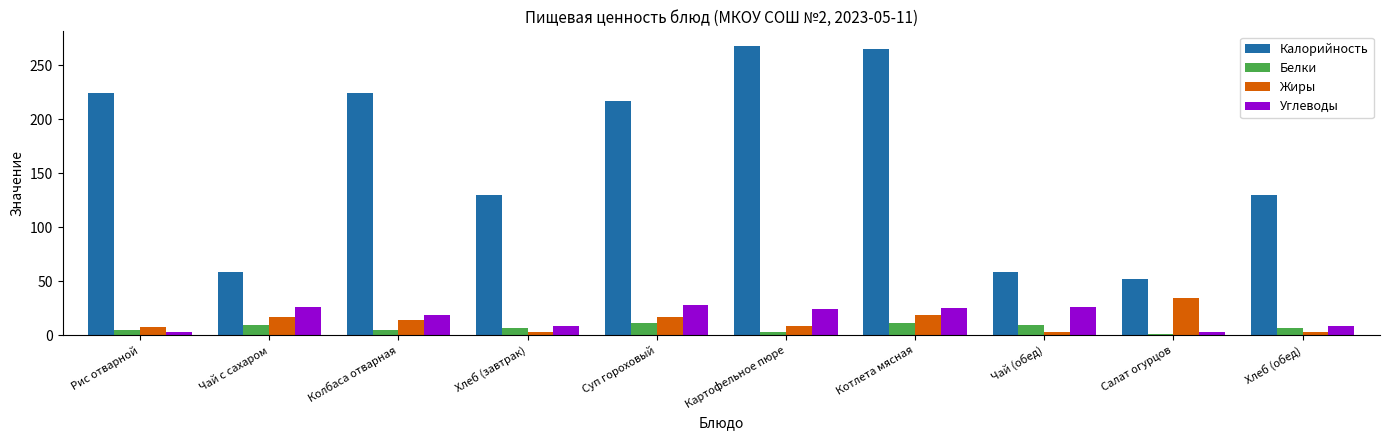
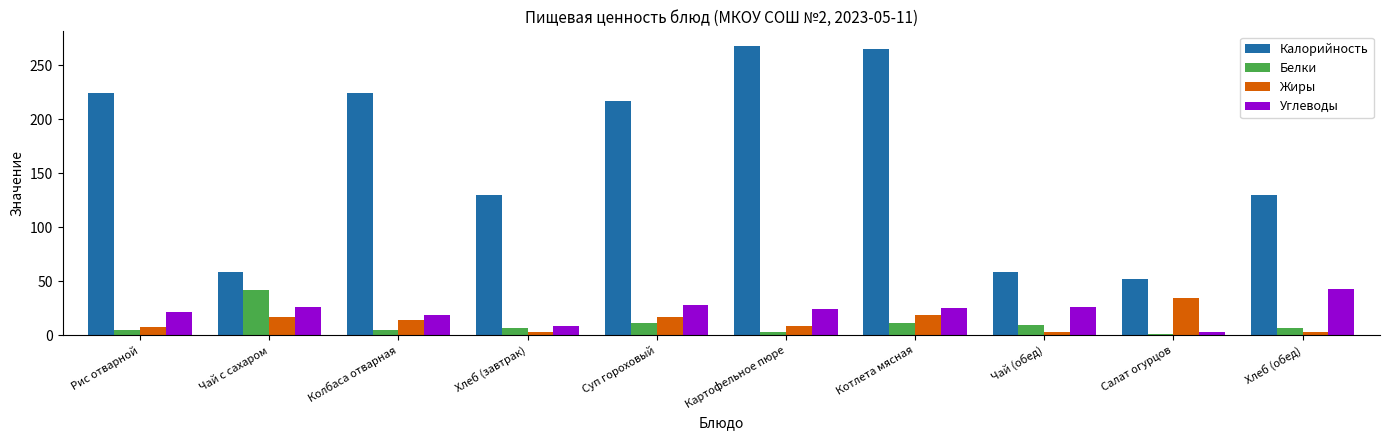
  {
    "Калорийность": {
      "Рис отварной": 225,
      "Чай с сахаром": 58,
      "Колбаса отварная": 224,
      "Хлеб (завтрак)": 130,
      "Суп гороховый": 217,
      "Картофельное пюре": 268,
      "Котлета мясная": 265,
      "Чай (обед)": 58,
      "Салат огурцов": 52,
      "Хлеб (обед)": 130
    },
    "Белки": {
      "Рис отварной": 5,
-     "Чай с сахаром": 9,
+     "Чай с сахаром": 42,
      "Колбаса отварная": 4,
      "Хлеб (завтрак)": 7,
      "Суп гороховый": 11,
      "Картофельное пюре": 3,
      "Котлета мясная": 11,
      "Чай (обед)": 9,
      "Хлеб (обед)": 7
    },
    "Жиры": {
      "Рис отварной": 8,
      "Чай с сахаром": 16,
      "Колбаса отварная": 14,
      "Хлеб (завтрак)": 2,
      "Суп гороховый": 17,
      "Картофельное пюре": 8,
      "Котлета мясная": 19,
      "Чай (обед)": 3,
      "Салат огурцов": 34,
      "Хлеб (обед)": 2
    },
    "Углеводы": {
-     "Рис отварной": 2,
+     "Рис отварной": 21,
      "Чай с сахаром": 26,
      "Колбаса отварная": 19,
      "Хлеб (завтрак)": 9,
      "Суп гороховый": 28,
      "Картофельное пюре": 24,
      "Котлета мясная": 25,
      "Чай (обед)": 26,
      "Салат огурцов": 3,
-     "Хлеб (обед)": 9
+     "Хлеб (обед)": 43
    }
  }
